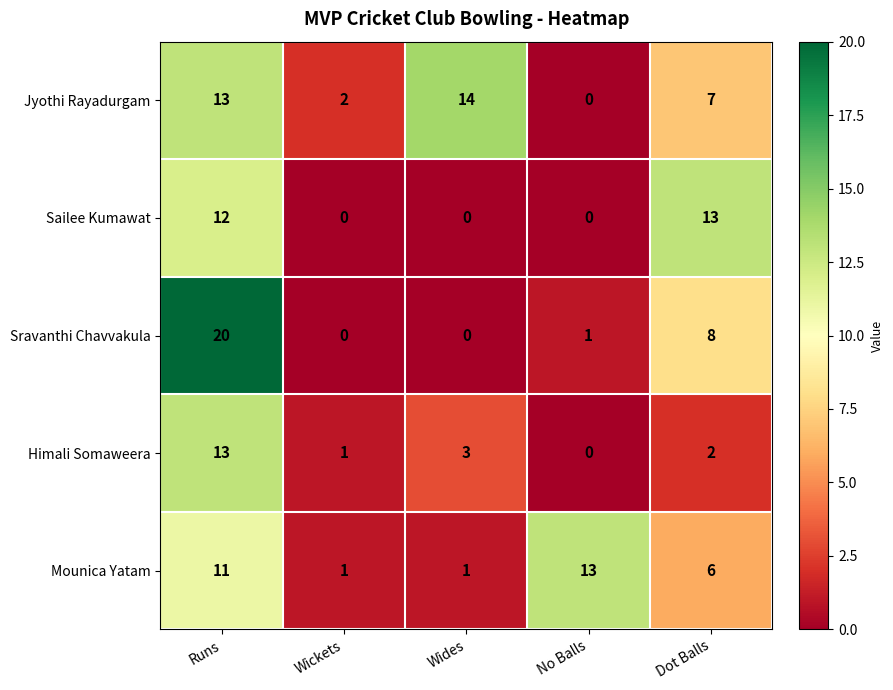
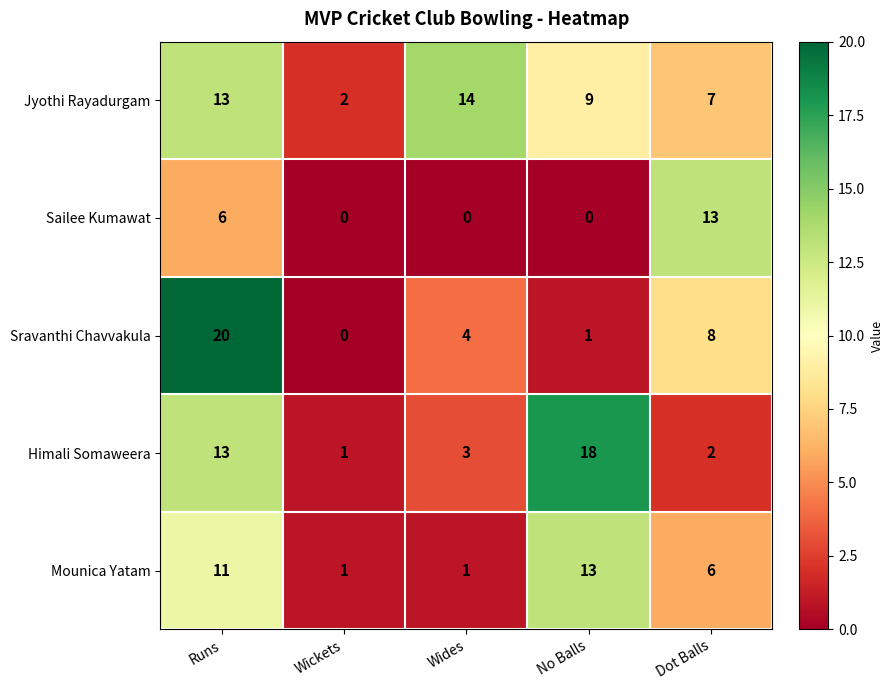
  {
    "Jyothi Rayadurgam": {
      "Runs": 13,
      "Wickets": 2,
      "Wides": 14,
-     "No Balls": 0,
+     "No Balls": 9,
      "Dot Balls": 7
    },
    "Sailee Kumawat": {
-     "Runs": 12,
+     "Runs": 6,
      "Wickets": 0,
      "Wides": 0,
      "No Balls": 0,
      "Dot Balls": 13
    },
    "Sravanthi Chavvakula": {
      "Runs": 20,
      "Wickets": 0,
-     "Wides": 0,
+     "Wides": 4,
      "No Balls": 1,
      "Dot Balls": 8
    },
    "Himali Somaweera": {
      "Runs": 13,
      "Wickets": 1,
      "Wides": 3,
-     "No Balls": 0,
+     "No Balls": 18,
      "Dot Balls": 2
    },
    "Mounica Yatam": {
      "Runs": 11,
      "Wickets": 1,
      "Wides": 1,
      "No Balls": 13,
      "Dot Balls": 6
    }
  }
